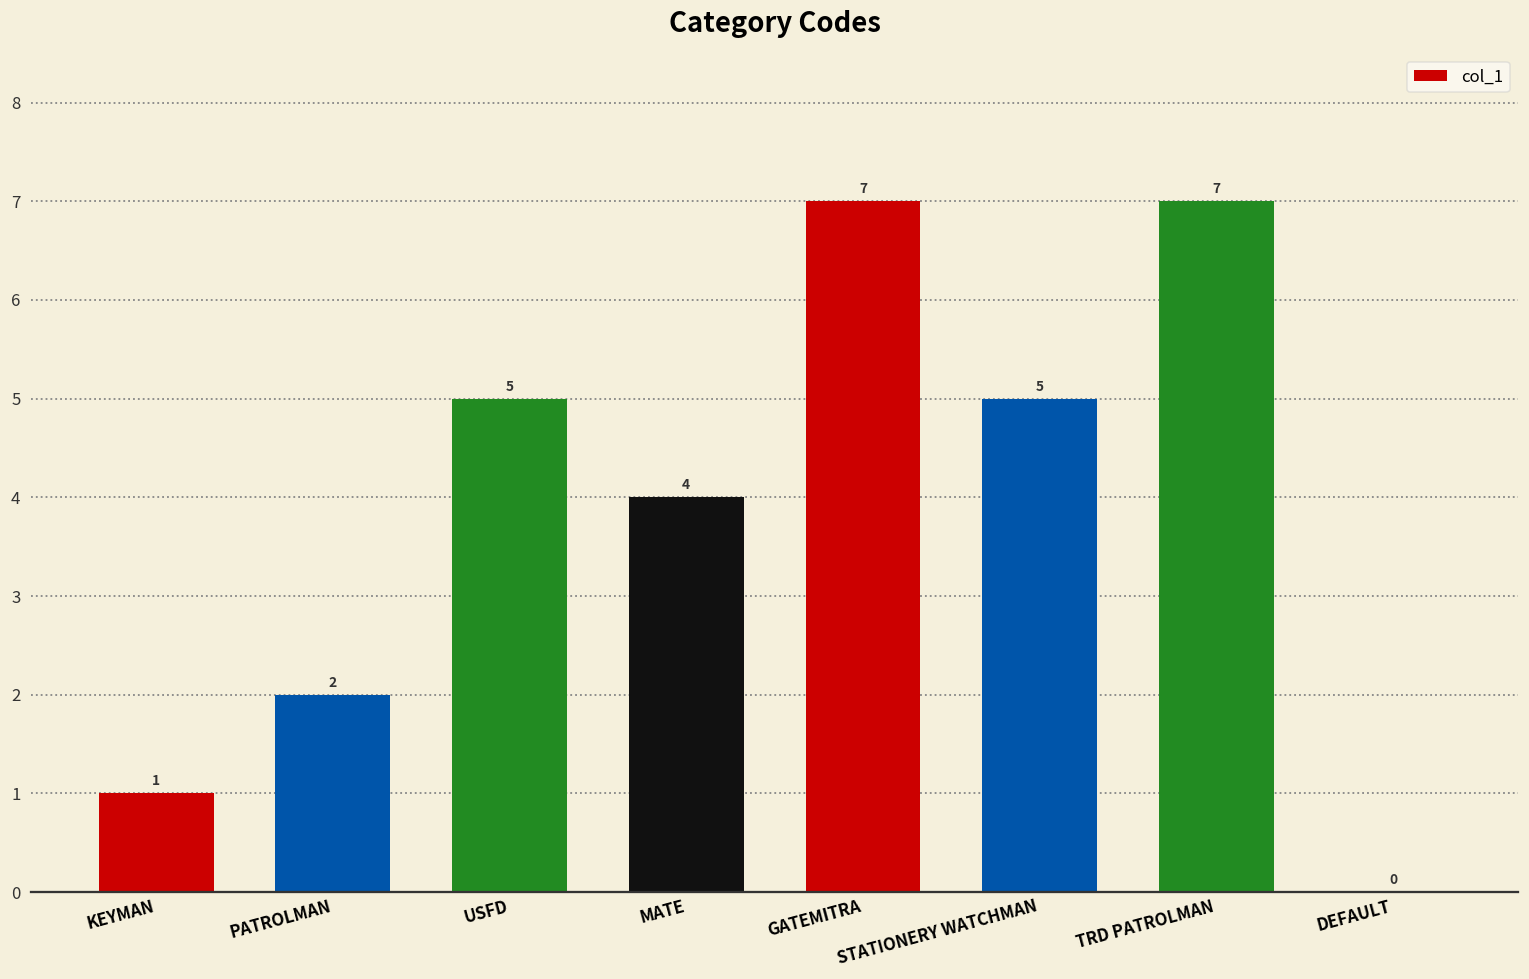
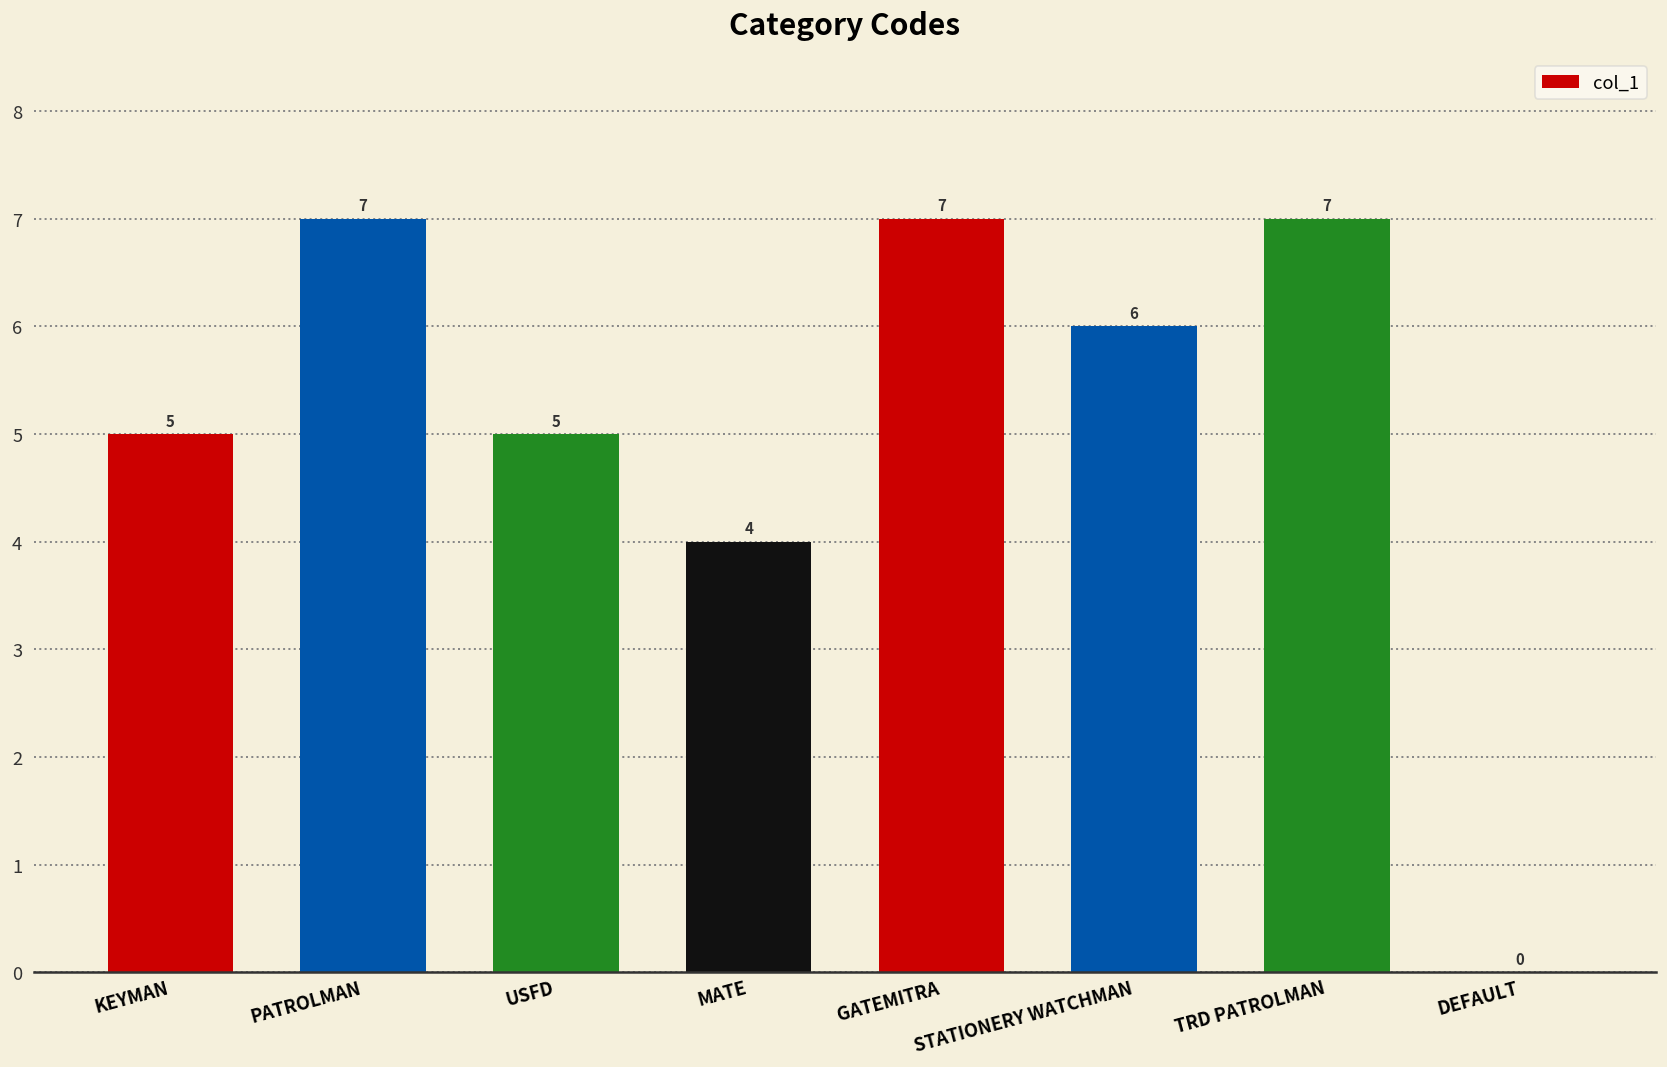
  {
-   "KEYMAN": 1,
-   "PATROLMAN": 2,
+   "KEYMAN": 5,
+   "PATROLMAN": 7,
    "USFD": 5,
    "MATE": 4,
    "GATEMITRA": 7,
-   "STATIONERY WATCHMAN": 5,
+   "STATIONERY WATCHMAN": 6,
    "TRD PATROLMAN": 7,
    "DEFAULT": 0
  }
